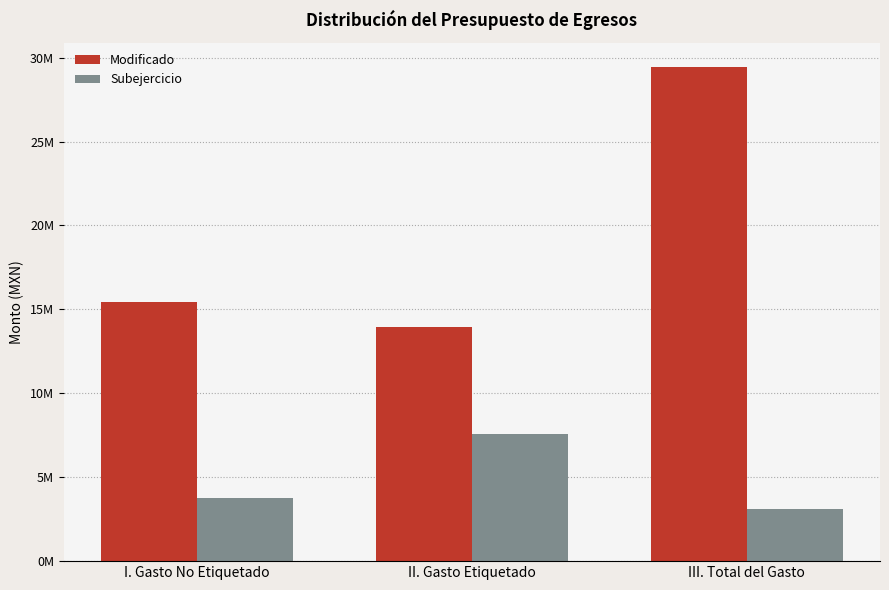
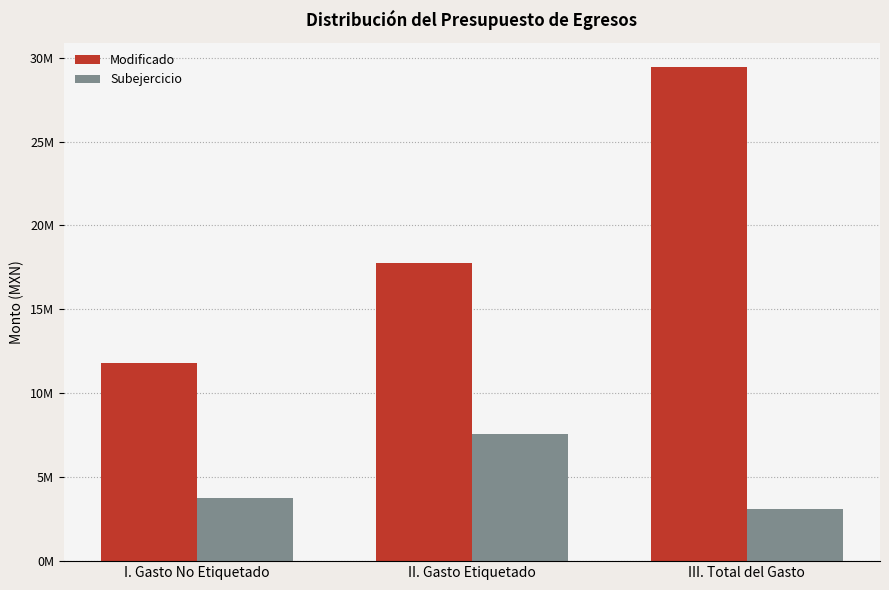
  {
    "Modificado": {
-     "I. Gasto No Etiquetado": 15400000,
-     "II. Gasto Etiquetado": 14000000,
+     "I. Gasto No Etiquetado": 11800000,
+     "II. Gasto Etiquetado": 17800000,
      "III. Total del Gasto": 29400000
    },
    "Subejercicio": {
      "I. Gasto No Etiquetado": 3800000,
      "II. Gasto Etiquetado": 7600000,
      "III. Total del Gasto": 3100000
    }
  }
